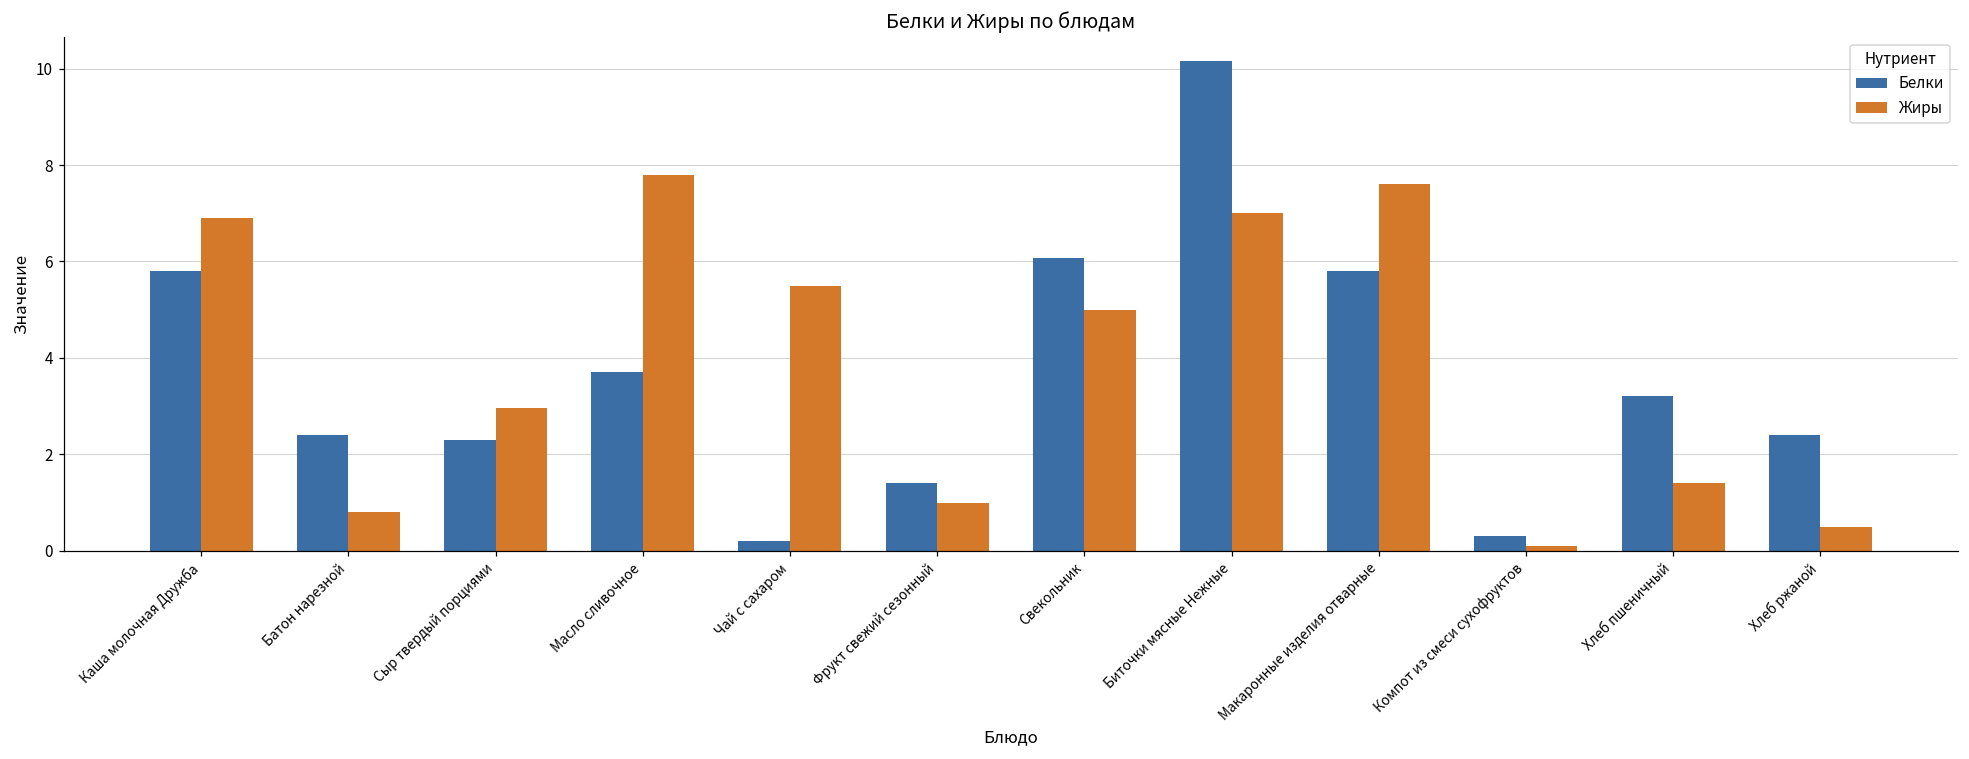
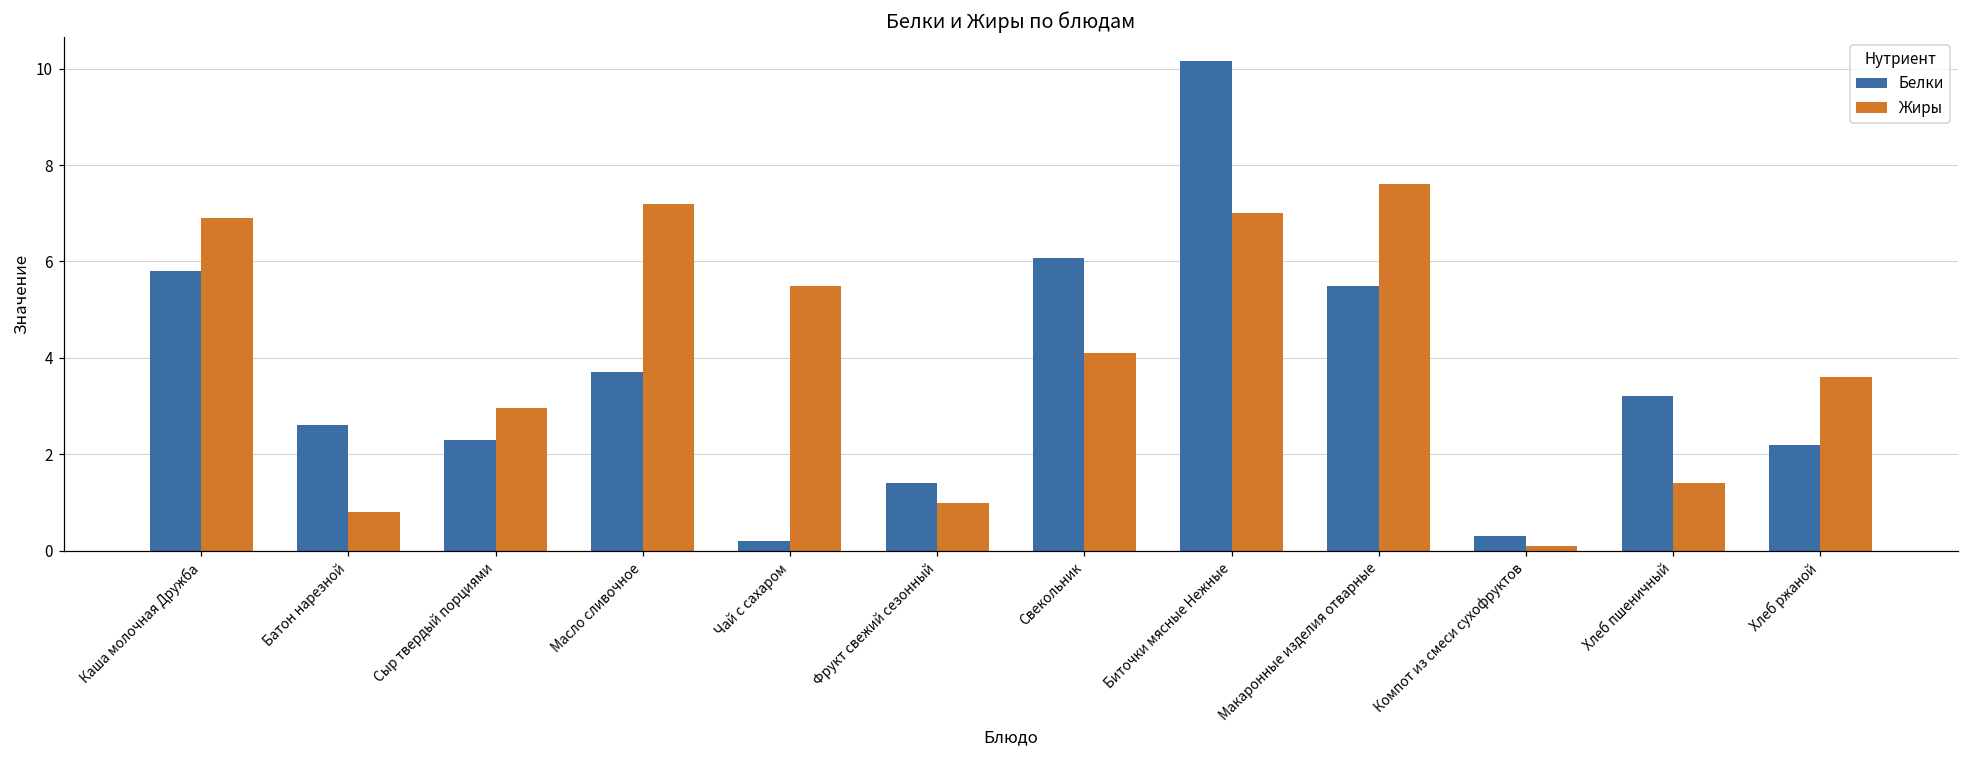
  {
    "Белки": {
      "Каша молочная Дружба": 5.8,
-     "Батон нарезной": 2.4,
+     "Батон нарезной": 2.6,
      "Сыр твердый порциями": 2.3,
      "Масло сливочное": 3.7,
      "Чай с сахаром": 0.2,
      "Фрукт свежий сезонный": 1.4,
      "Свекольник": 6.1,
      "Биточки мясные Нежные": 10.2,
-     "Макаронные изделия отварные": 5.8,
+     "Макаронные изделия отварные": 5.5,
      "Компот из смеси сухофруктов": 0.3,
      "Хлеб пшеничный": 3.2,
-     "Хлеб ржаной": 2.4
+     "Хлеб ржаной": 2.2
    },
    "Жиры": {
      "Каша молочная Дружба": 6.9,
      "Батон нарезной": 0.8,
      "Сыр твердый порциями": 3.0,
-     "Масло сливочное": 7.8,
+     "Масло сливочное": 7.2,
      "Чай с сахаром": 5.5,
      "Фрукт свежий сезонный": 1.0,
-     "Свекольник": 5.0,
+     "Свекольник": 4.1,
      "Биточки мясные Нежные": 7.0,
      "Макаронные изделия отварные": 7.6,
      "Компот из смеси сухофруктов": 0.1,
      "Хлеб пшеничный": 1.4,
-     "Хлеб ржаной": 0.5
+     "Хлеб ржаной": 3.6
    }
  }
